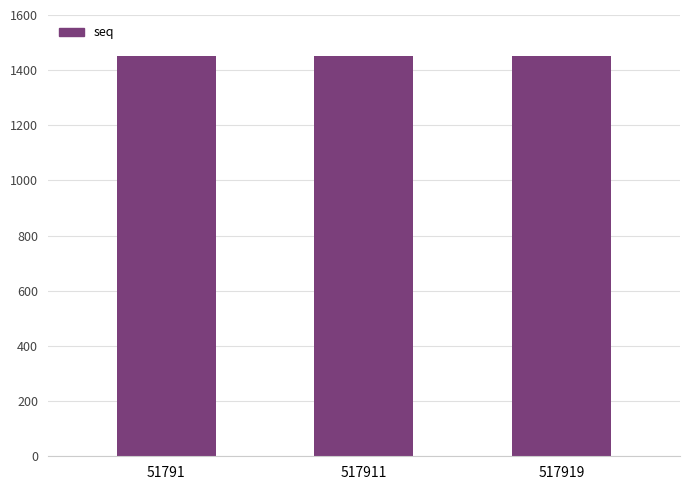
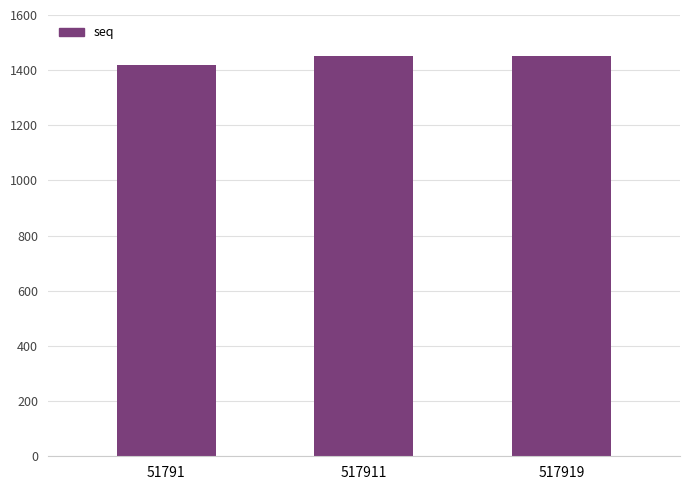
  {
-   "51791": 1450,
+   "51791": 1420,
    "517911": 1450,
    "517919": 1450
  }
